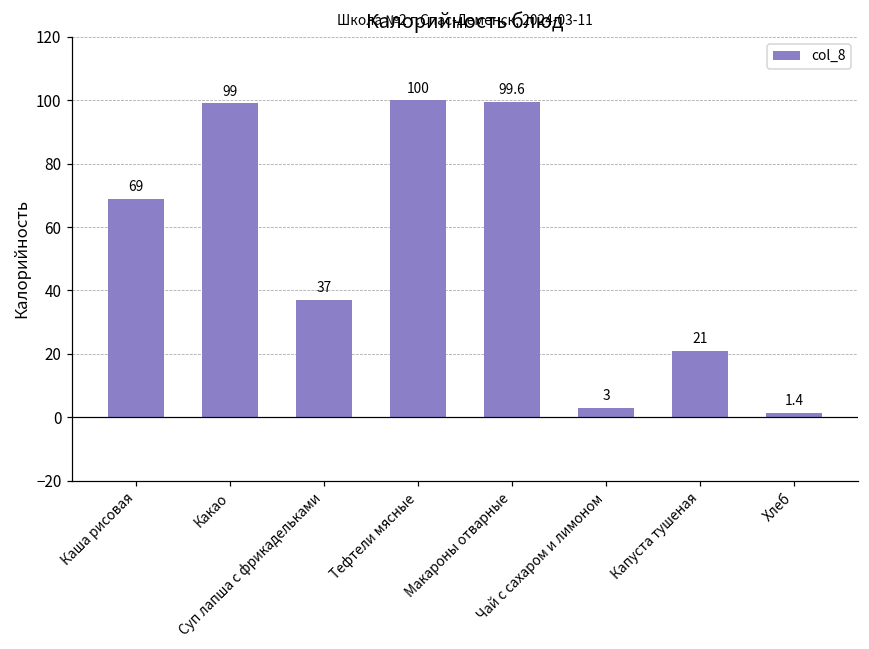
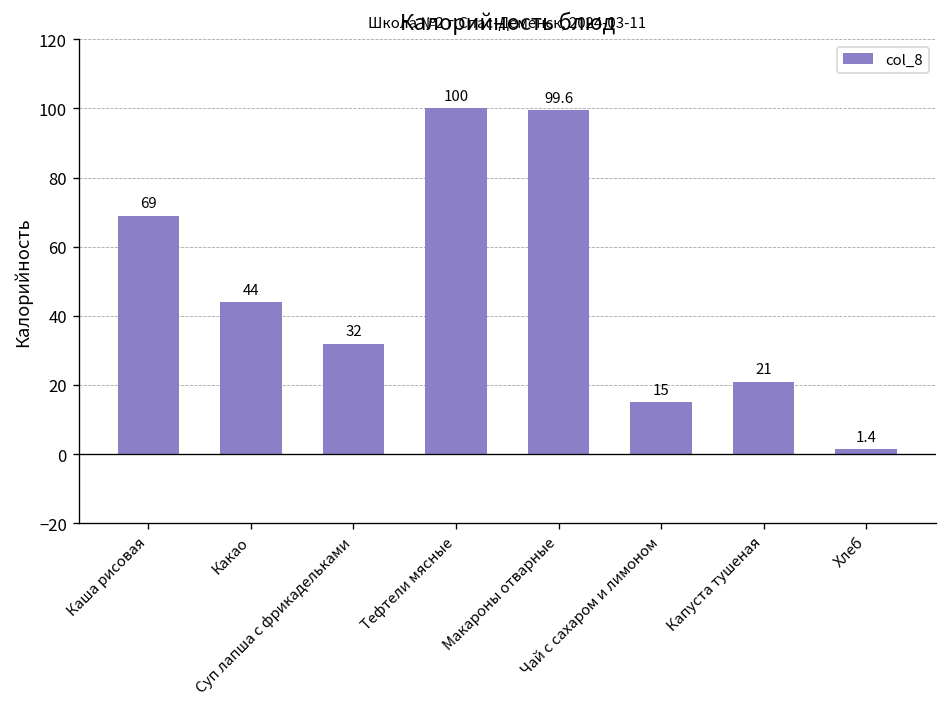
  {
    "Каша рисовая": 69,
-   "Какао": 99,
-   "Суп лапша с фрикадельками": 37,
+   "Какао": 44,
+   "Суп лапша с фрикадельками": 32,
    "Тефтели мясные": 100,
    "Макароны отварные": 99.6,
-   "Чай с сахаром и лимоном": 3,
+   "Чай с сахаром и лимоном": 15,
    "Капуста тушеная": 21,
    "Хлеб": 1.4
  }
